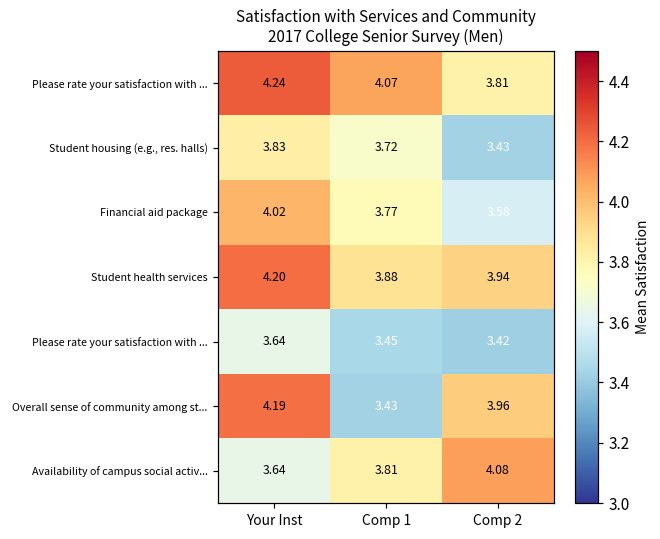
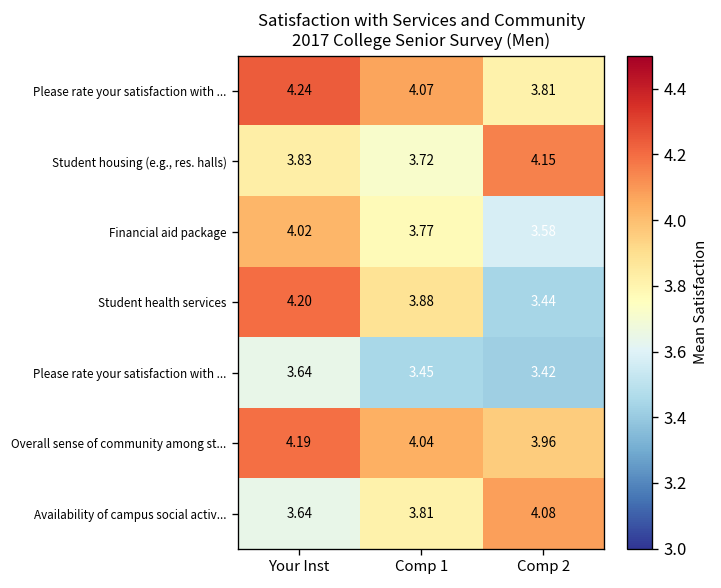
  {
    "Student housing (e.g., res. halls)": {
      "Your Inst": 3.83,
      "Comp 1": 3.72,
-     "Comp 2": 3.43
+     "Comp 2": 4.15
    },
    "Financial aid package": {
      "Your Inst": 4.02,
      "Comp 1": 3.77
    },
    "Student health services": {
      "Your Inst": 4.20,
      "Comp 1": 3.88,
-     "Comp 2": 3.94
+     "Comp 2": 3.44
    },
    "Overall sense of community among st...": {
      "Your Inst": 4.19,
-     "Comp 1": 3.43,
+     "Comp 1": 4.04,
      "Comp 2": 3.96
    },
    "Availability of campus social activ...": {
      "Your Inst": 3.64,
      "Comp 1": 3.81,
      "Comp 2": 4.08
    }
  }
